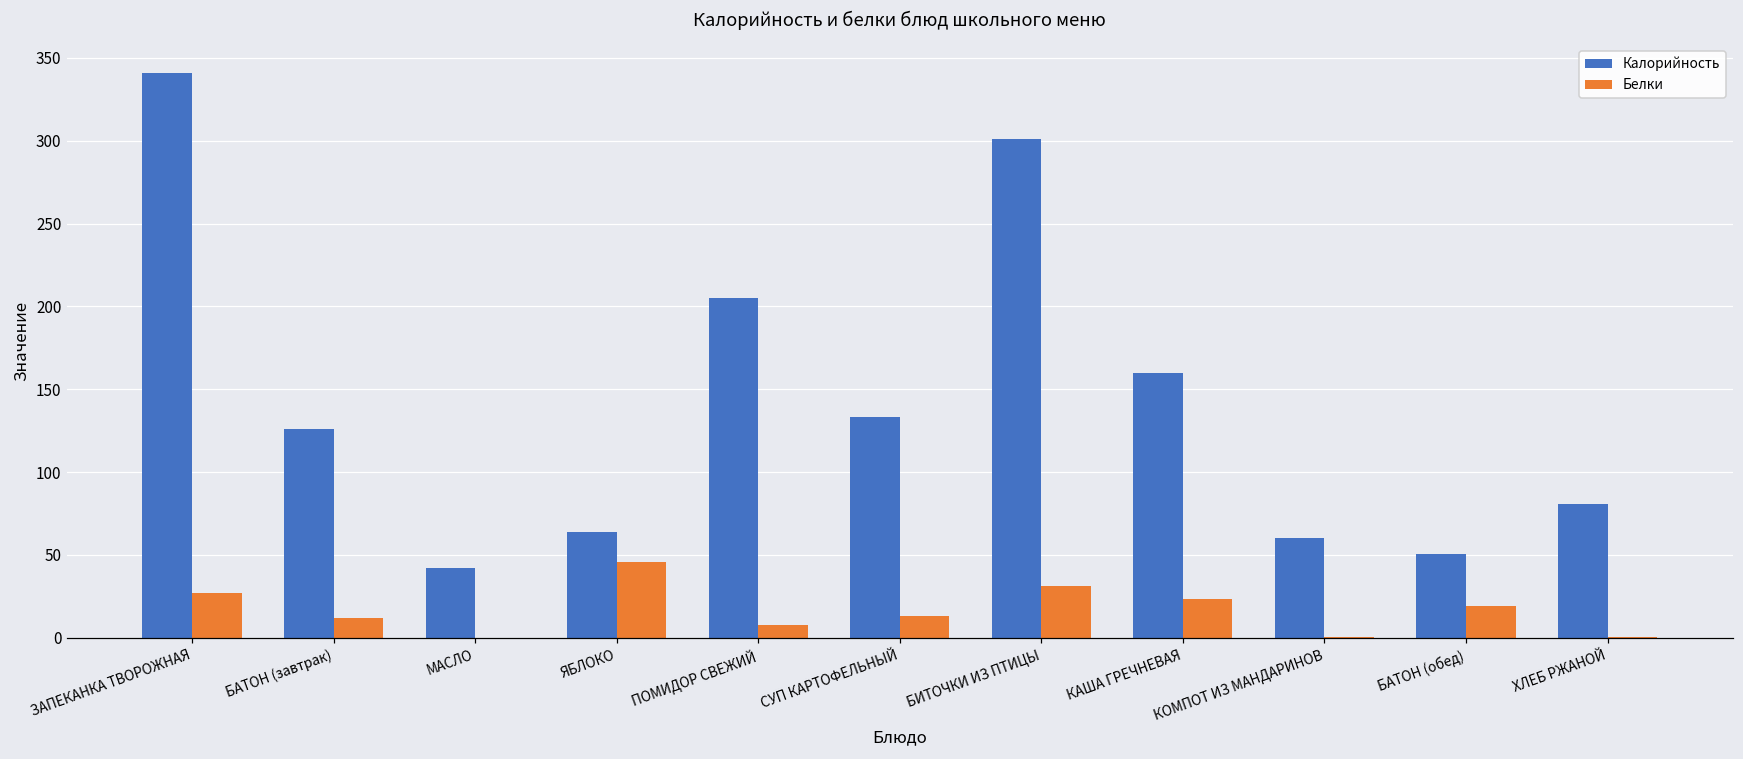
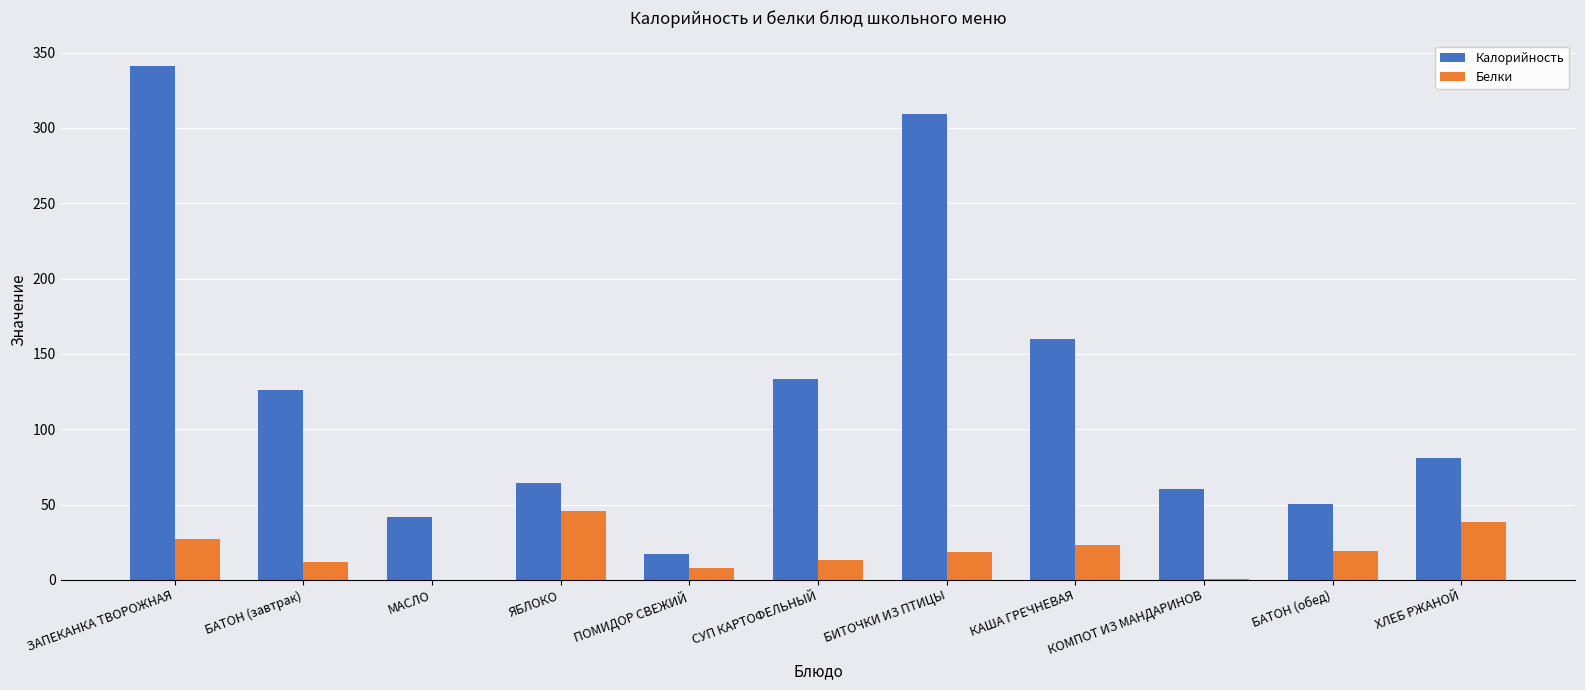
  {
    "Калорийность": {
      "ЗАПЕКАНКА ТВОРОЖНАЯ": 341,
      "БАТОН (завтрак)": 126,
      "МАСЛО": 42,
      "ЯБЛОКО": 64,
-     "ПОМИДОР СВЕЖИЙ": 205,
+     "ПОМИДОР СВЕЖИЙ": 17,
      "СУП КАРТОФЕЛЬНЫЙ": 133,
-     "БИТОЧКИ ИЗ ПТИЦЫ": 301,
+     "БИТОЧКИ ИЗ ПТИЦЫ": 309,
      "КАША ГРЕЧНЕВАЯ": 160,
      "КОМПОТ ИЗ МАНДАРИНОВ": 60,
      "БАТОН (обед)": 50,
      "ХЛЕБ РЖАНОЙ": 81
    },
    "Белки": {
      "ЗАПЕКАНКА ТВОРОЖНАЯ": 27,
      "БАТОН (завтрак)": 12,
      "МАСЛО": 0,
      "ЯБЛОКО": 46,
      "ПОМИДОР СВЕЖИЙ": 8,
      "СУП КАРТОФЕЛЬНЫЙ": 13,
-     "БИТОЧКИ ИЗ ПТИЦЫ": 31,
+     "БИТОЧКИ ИЗ ПТИЦЫ": 18,
      "КАША ГРЕЧНЕВАЯ": 23,
      "БАТОН (обед)": 19,
-     "ХЛЕБ РЖАНОЙ": 0
+     "ХЛЕБ РЖАНОЙ": 38
    }
  }
